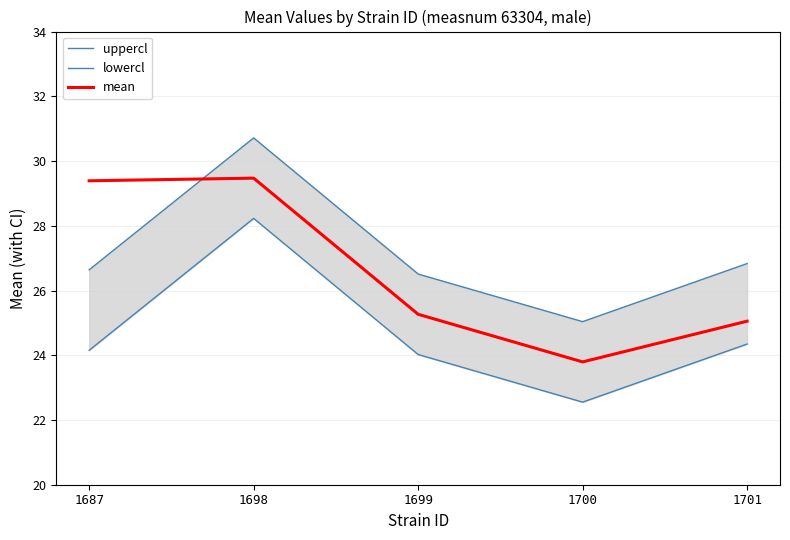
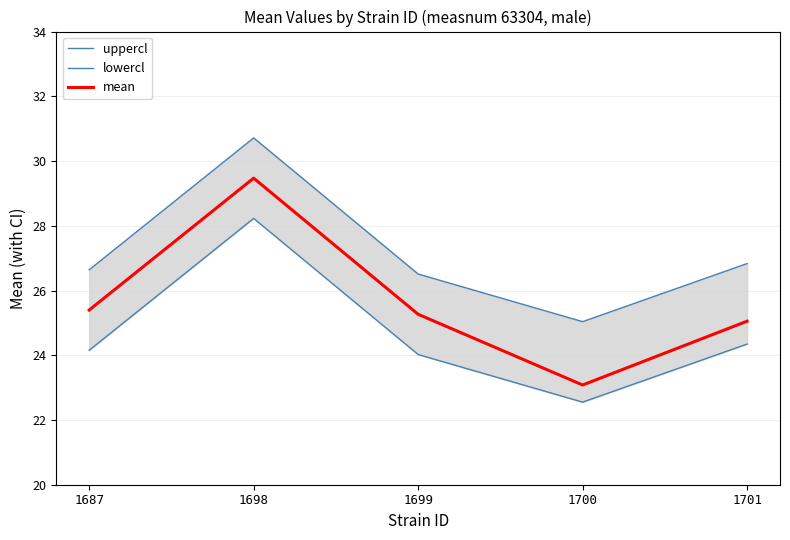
  {
    "mean": {
-     "1687": 29.4,
+     "1687": 25.4,
      "1698": 29.5,
      "1699": 25.3,
-     "1700": 23.8,
+     "1700": 23.1,
      "1701": 25.1
    }
  }
